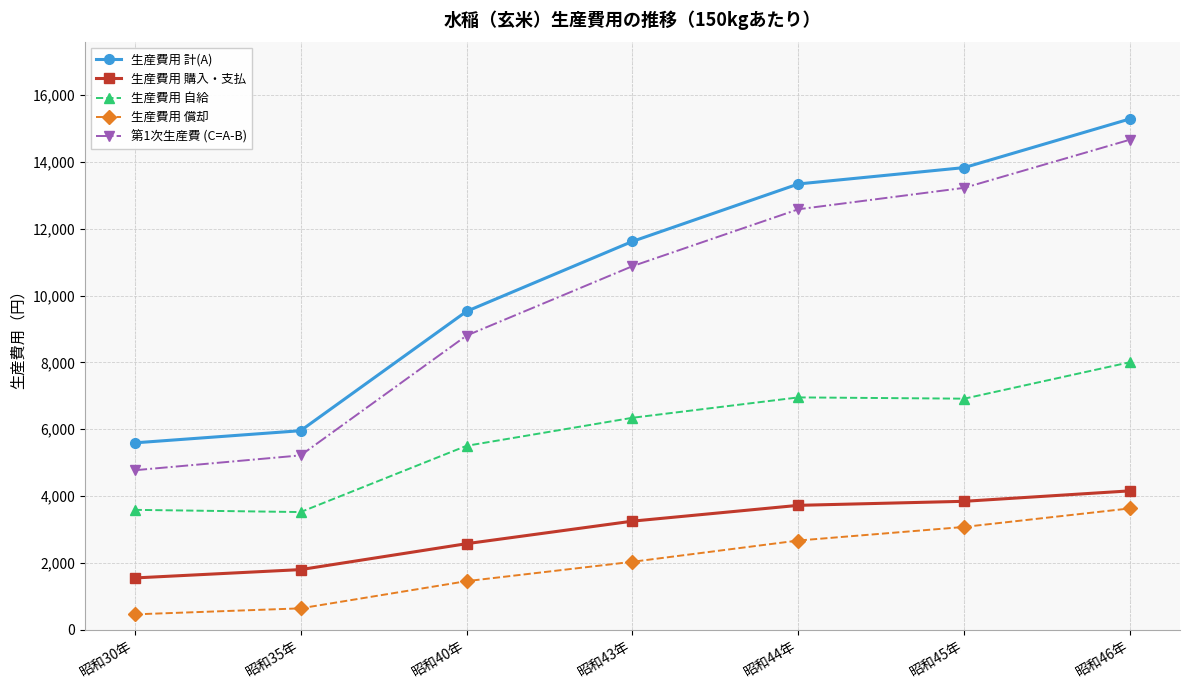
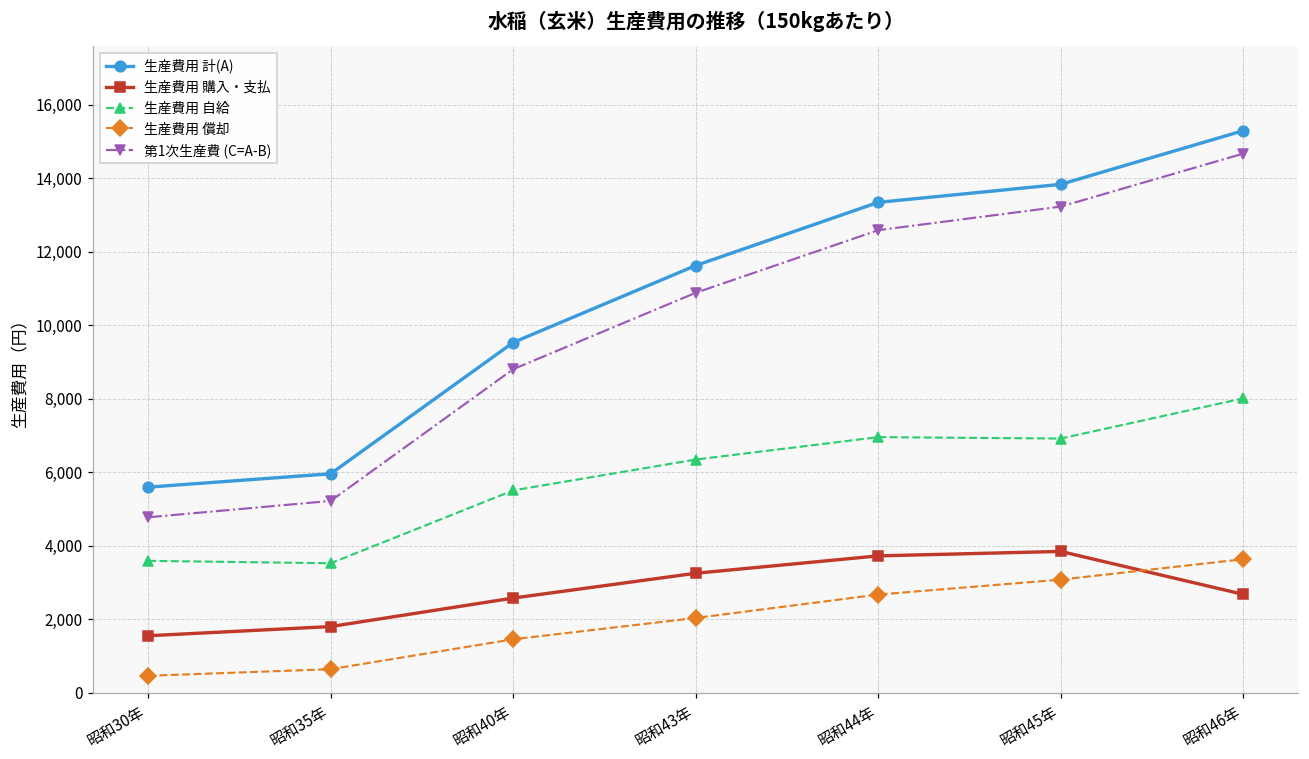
  {
    "生産費用 計(A)": {
      "昭和30年": "5,600",
      "昭和35年": "6,000",
      "昭和40年": "9,500",
      "昭和43年": "11,600",
      "昭和44年": "13,300",
      "昭和45年": "13,800",
      "昭和46年": "15,300"
    },
    "生産費用 購入・支払": {
      "昭和30年": "1,500",
      "昭和35年": "1,800",
      "昭和40年": "2,600",
      "昭和43年": "3,200",
      "昭和44年": "3,700",
      "昭和45年": "3,800",
-     "昭和46年": "4,200"
+     "昭和46年": "2,700"
    },
    "生産費用 自給": {
      "昭和30年": "3,600",
      "昭和35年": "3,500",
      "昭和40年": "5,500",
      "昭和43年": "6,300",
      "昭和44年": "7,000",
      "昭和45年": "6,900",
      "昭和46年": "8,000"
    },
    "生産費用 償却": {
      "昭和30年": "500",
      "昭和35年": "600",
      "昭和40年": "1,500",
      "昭和43年": "2,000",
      "昭和44年": "2,700",
      "昭和45年": "3,100",
      "昭和46年": "3,600"
    },
    "第1次生産費 (C=A-B)": {
      "昭和30年": "4,800",
      "昭和35年": "5,200",
      "昭和40年": "8,800",
      "昭和43年": "10,900",
      "昭和44年": "12,600",
      "昭和45年": "13,200",
      "昭和46年": "14,700"
    }
  }
